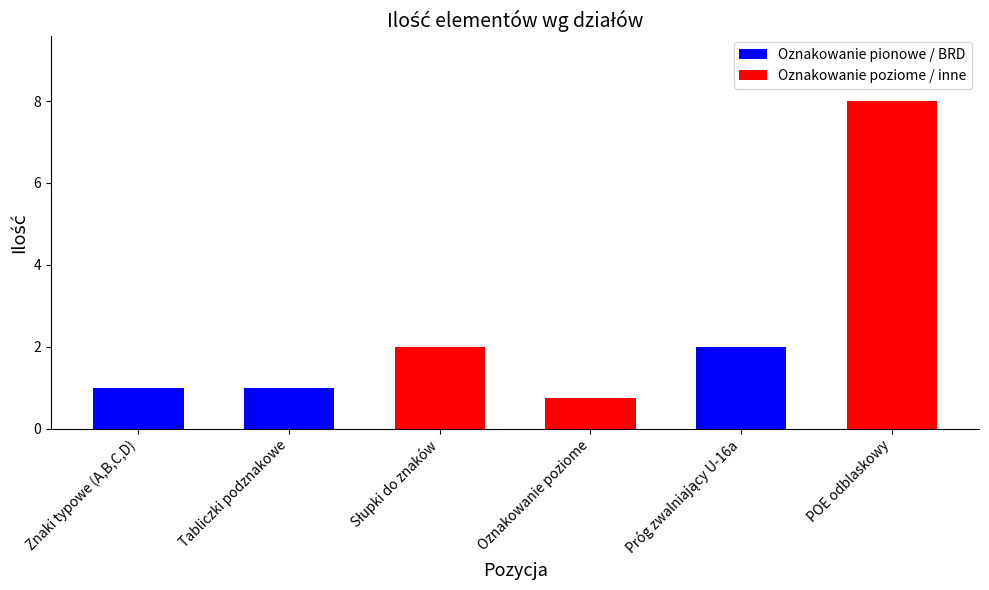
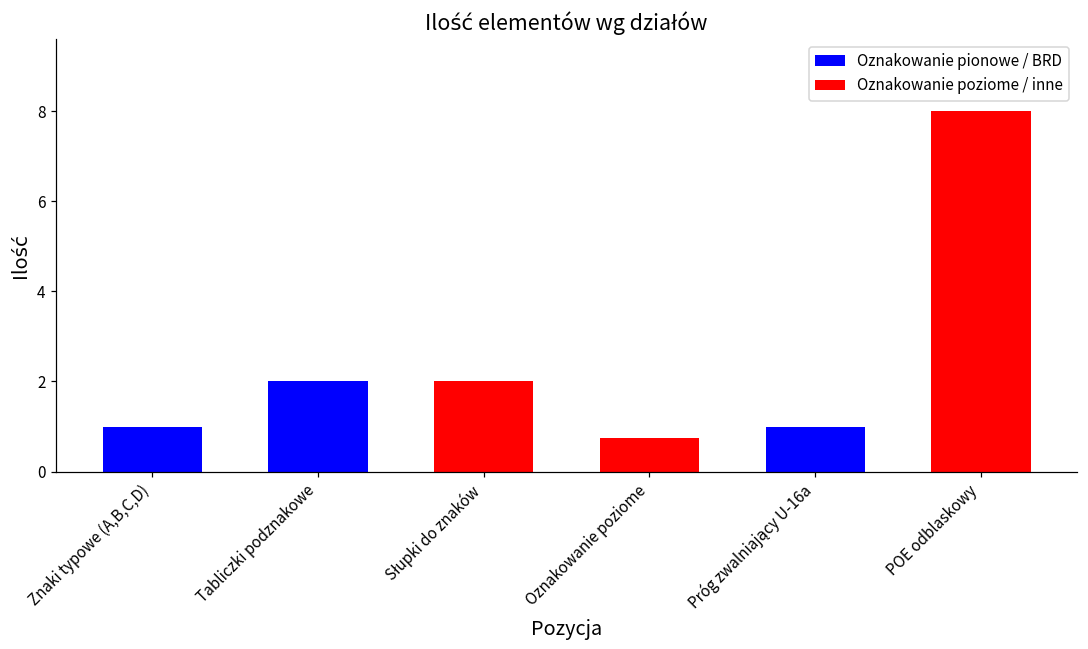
  {
    "Znaki typowe (A,B,C,D)": 1,
-   "Tabliczki podznakowe": 1,
+   "Tabliczki podznakowe": 2,
    "Słupki do znaków": 2,
    "Oznakowanie poziome": 0.7,
-   "Próg zwalniający U-16a": 2,
+   "Próg zwalniający U-16a": 1,
    "POE odblaskowy": 8
  }
